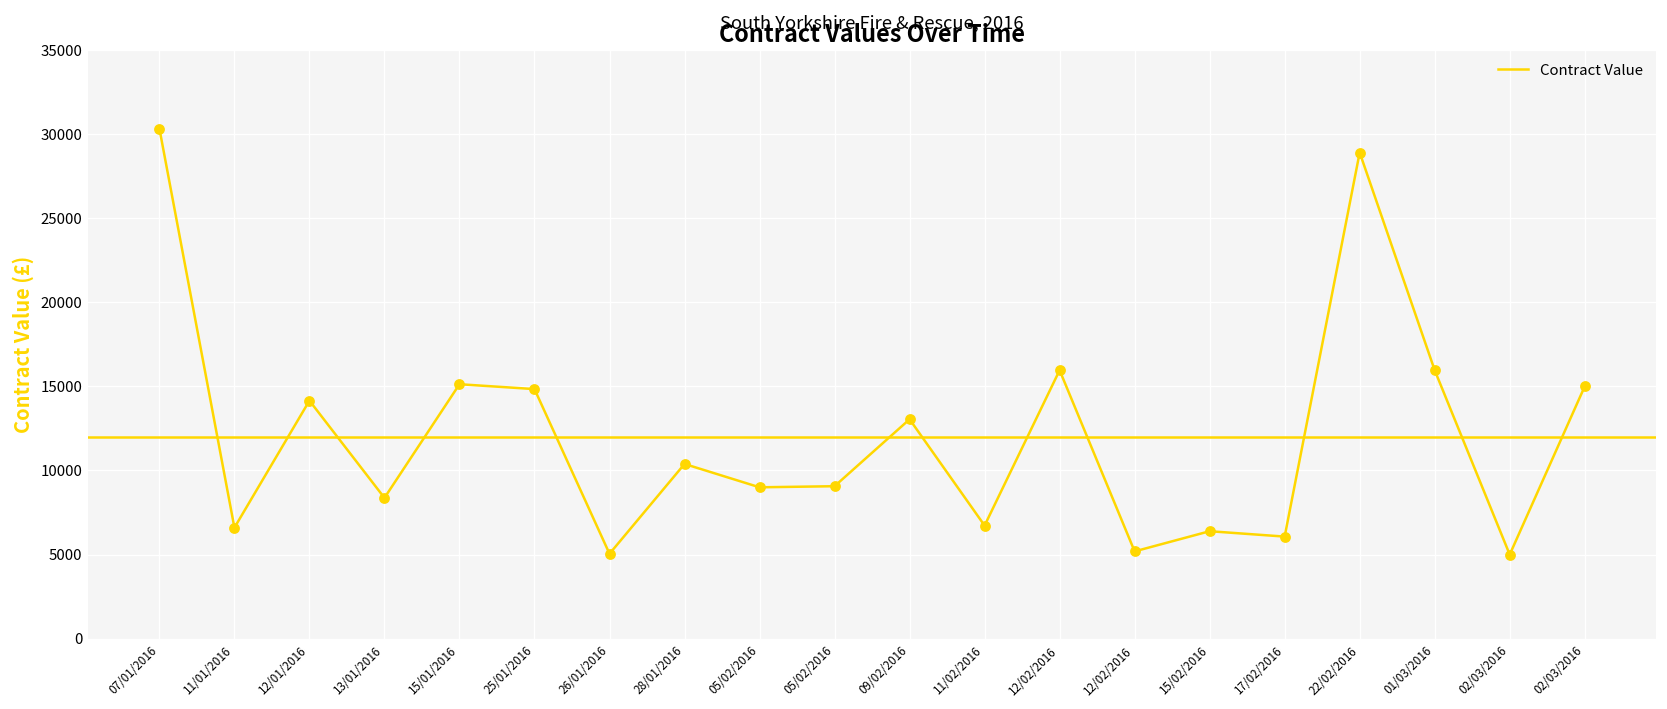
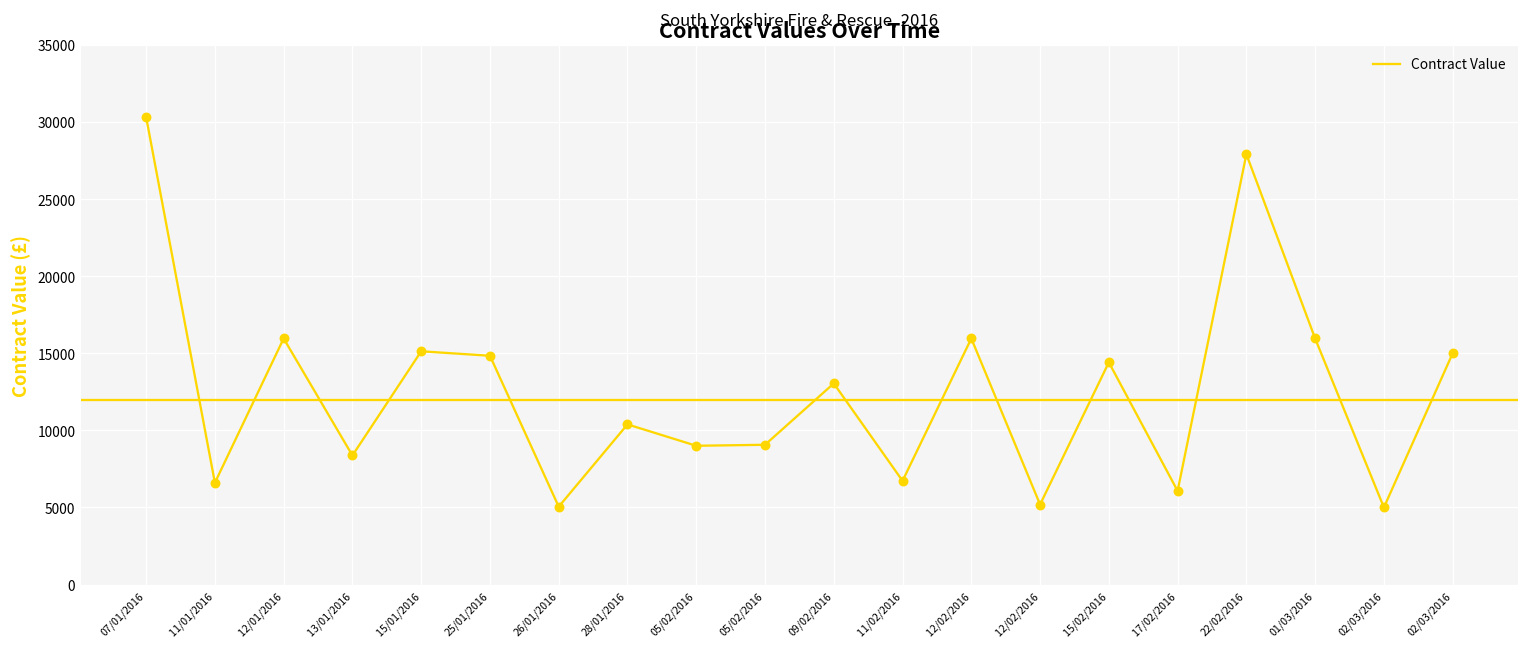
  {
    "07/01/2016": 30300,
    "11/01/2016": 6600,
-   "12/01/2016": 14200,
+   "12/01/2016": 16000,
    "13/01/2016": 8400,
    "15/01/2016": 15100,
    "25/01/2016": 14800,
    "26/01/2016": 5000,
    "28/01/2016": 10400,
    "09/02/2016": 13000,
    "11/02/2016": 6700,
-   "15/02/2016": 6400,
+   "15/02/2016": 14400,
    "17/02/2016": 6100,
-   "22/02/2016": 28900,
+   "22/02/2016": 27900,
    "01/03/2016": 16000
  }
